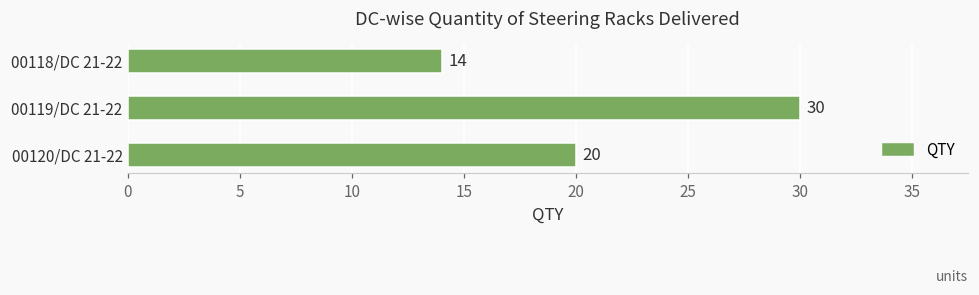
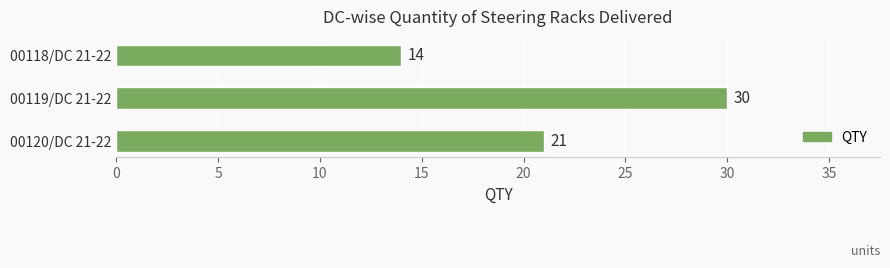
  {
    "00118/DC 21-22": 14,
    "00119/DC 21-22": 30,
-   "00120/DC 21-22": 20
+   "00120/DC 21-22": 21
  }
